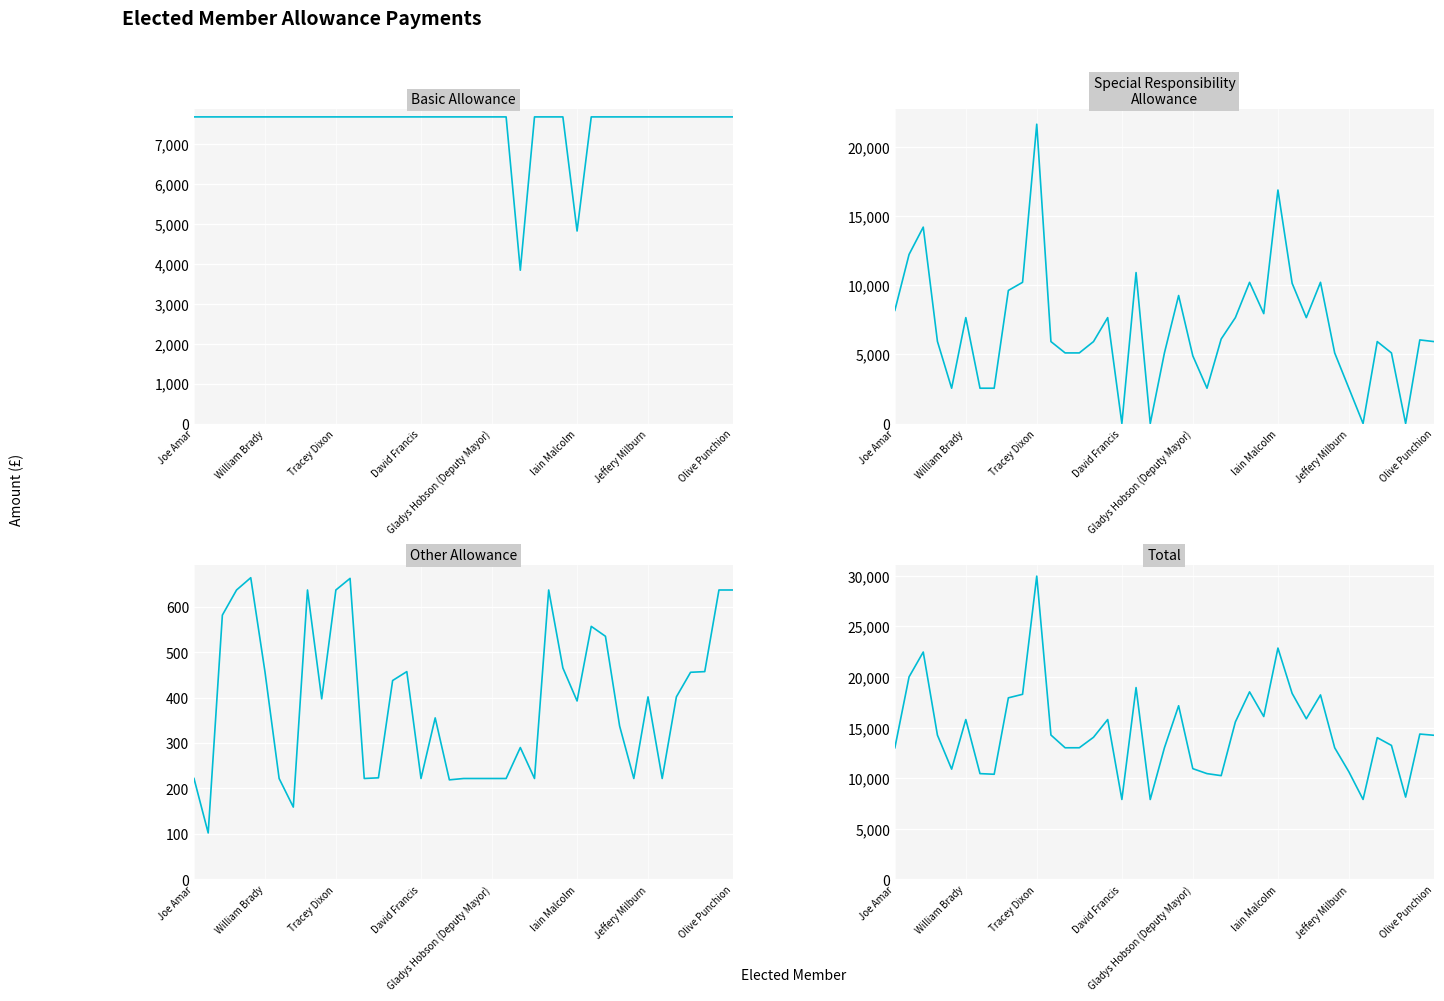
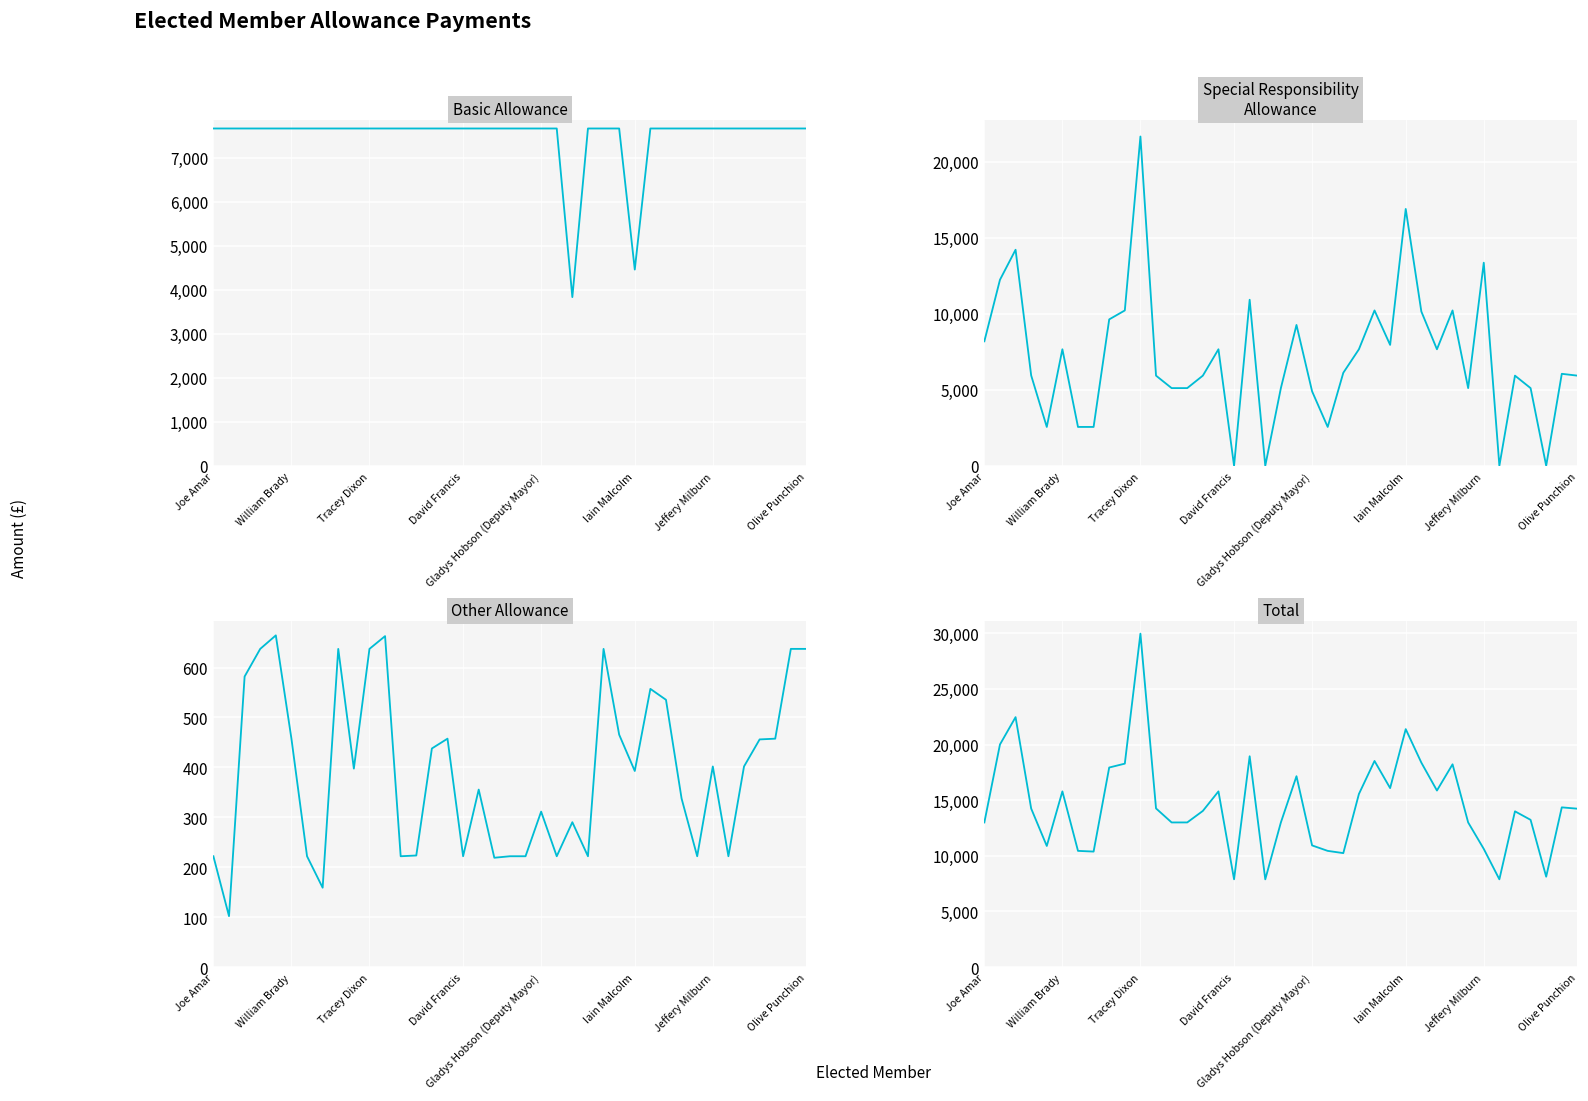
  {
    "Basic Allowance": {
      "Joe Amar": "7,700",
      "William Brady": "7,700",
      "Tracey Dixon": "7,700",
      "David Francis": "7,700",
      "Gladys Hobson (Deputy Mayor)": "7,700",
-     "Iain Malcolm": "4,800",
+     "Iain Malcolm": "4,500",
      "Jeffery Milburn": "7,700",
      "Olive Punchion": "7,700"
    },
    "Special Responsibility Allowance": {
      "Joe Amar": "8,200",
      "William Brady": "7,700",
      "Tracey Dixon": "21,700",
      "David Francis": "0",
      "Gladys Hobson (Deputy Mayor)": "4,900",
      "Iain Malcolm": "16,900",
-     "Jeffery Milburn": "2,600",
+     "Jeffery Milburn": "13,400",
      "Olive Punchion": "5,900"
    },
    "Other Allowance": {
      "Joe Amar": "220",
      "William Brady": "460",
      "Tracey Dixon": "640",
      "David Francis": "220",
-     "Gladys Hobson (Deputy Mayor)": "220",
+     "Gladys Hobson (Deputy Mayor)": "310",
      "Iain Malcolm": "390",
      "Jeffery Milburn": "400",
      "Olive Punchion": "640"
    },
    "Total": {
      "Joe Amar": "13,000",
      "William Brady": "15,800",
      "Tracey Dixon": "30,000",
      "David Francis": "7,900",
      "Gladys Hobson (Deputy Mayor)": "10,900",
-     "Iain Malcolm": "22,900",
+     "Iain Malcolm": "21,400",
      "Jeffery Milburn": "10,600",
      "Olive Punchion": "14,200"
    }
  }
